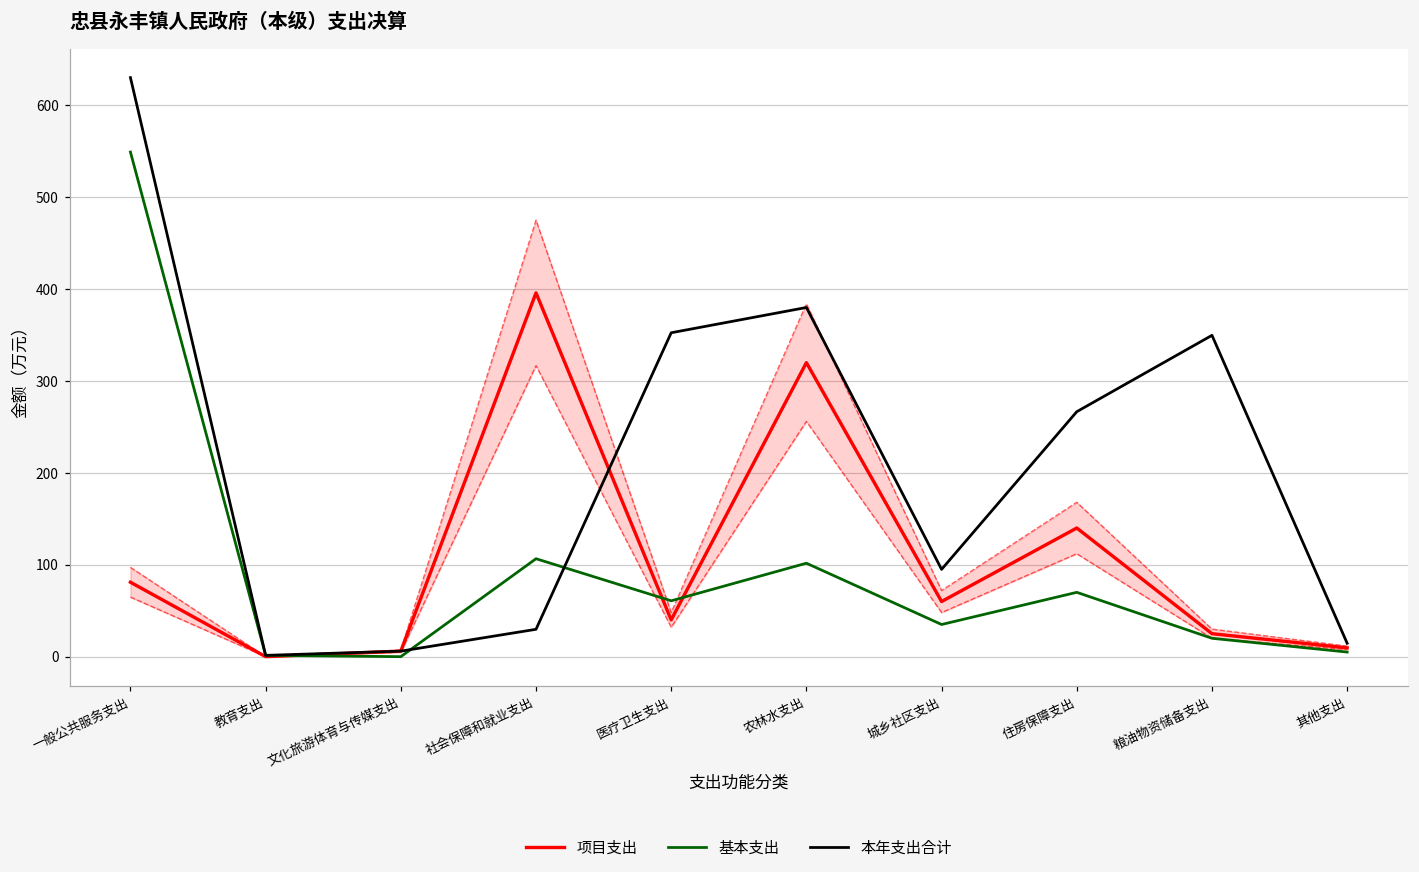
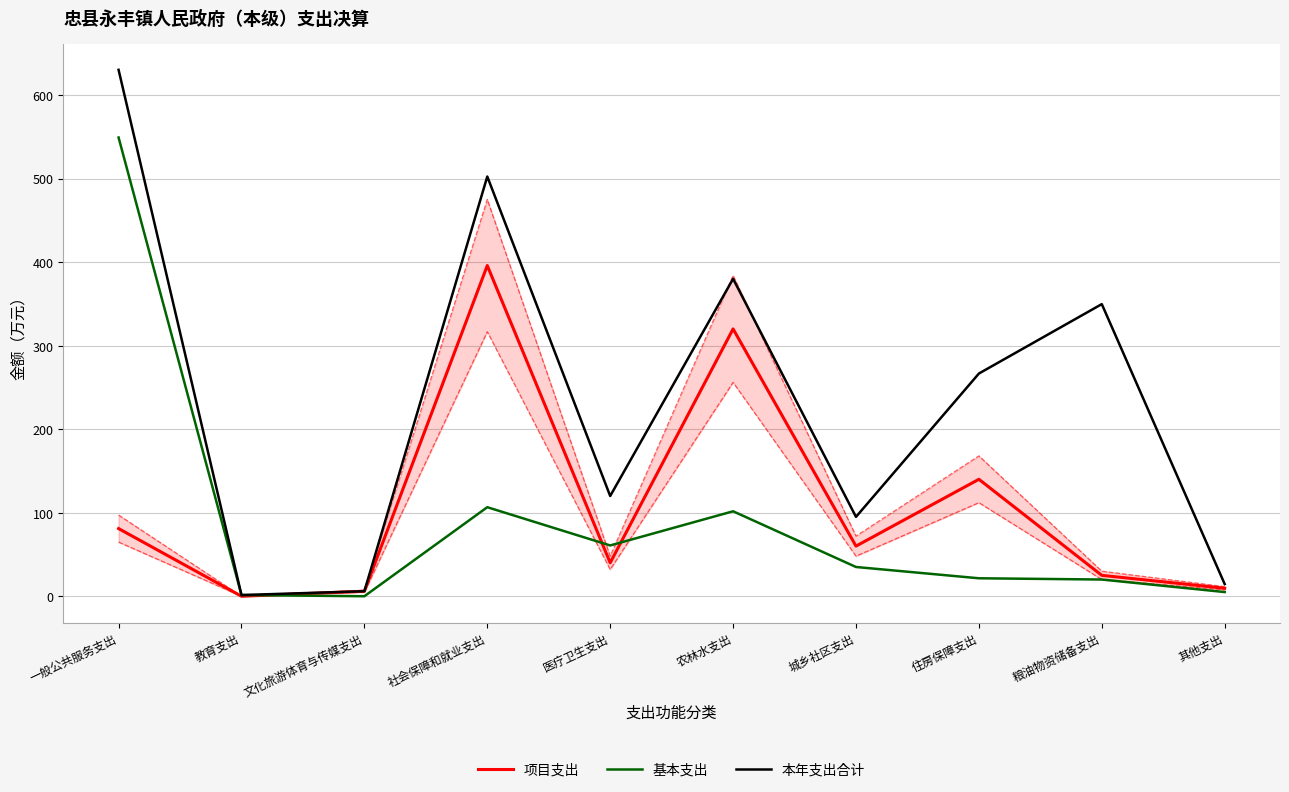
  {
    "本年支出合计": {
      "一般公共服务支出": 630,
-     "社会保障和就业支出": 30,
-     "医疗卫生支出": 350,
+     "社会保障和就业支出": 500,
+     "医疗卫生支出": 120,
      "农林水支出": 380,
      "城乡社区支出": 100,
      "住房保障支出": 270,
      "粮油物资储备支出": 350,
      "其他支出": 10
    },
    "基本支出": {
      "一般公共服务支出": 550,
      "文化旅游体育与传媒支出": 0,
      "社会保障和就业支出": 110,
      "医疗卫生支出": 60,
      "农林水支出": 100,
      "城乡社区支出": 40,
-     "住房保障支出": 70
+     "住房保障支出": 20
    }
  }
